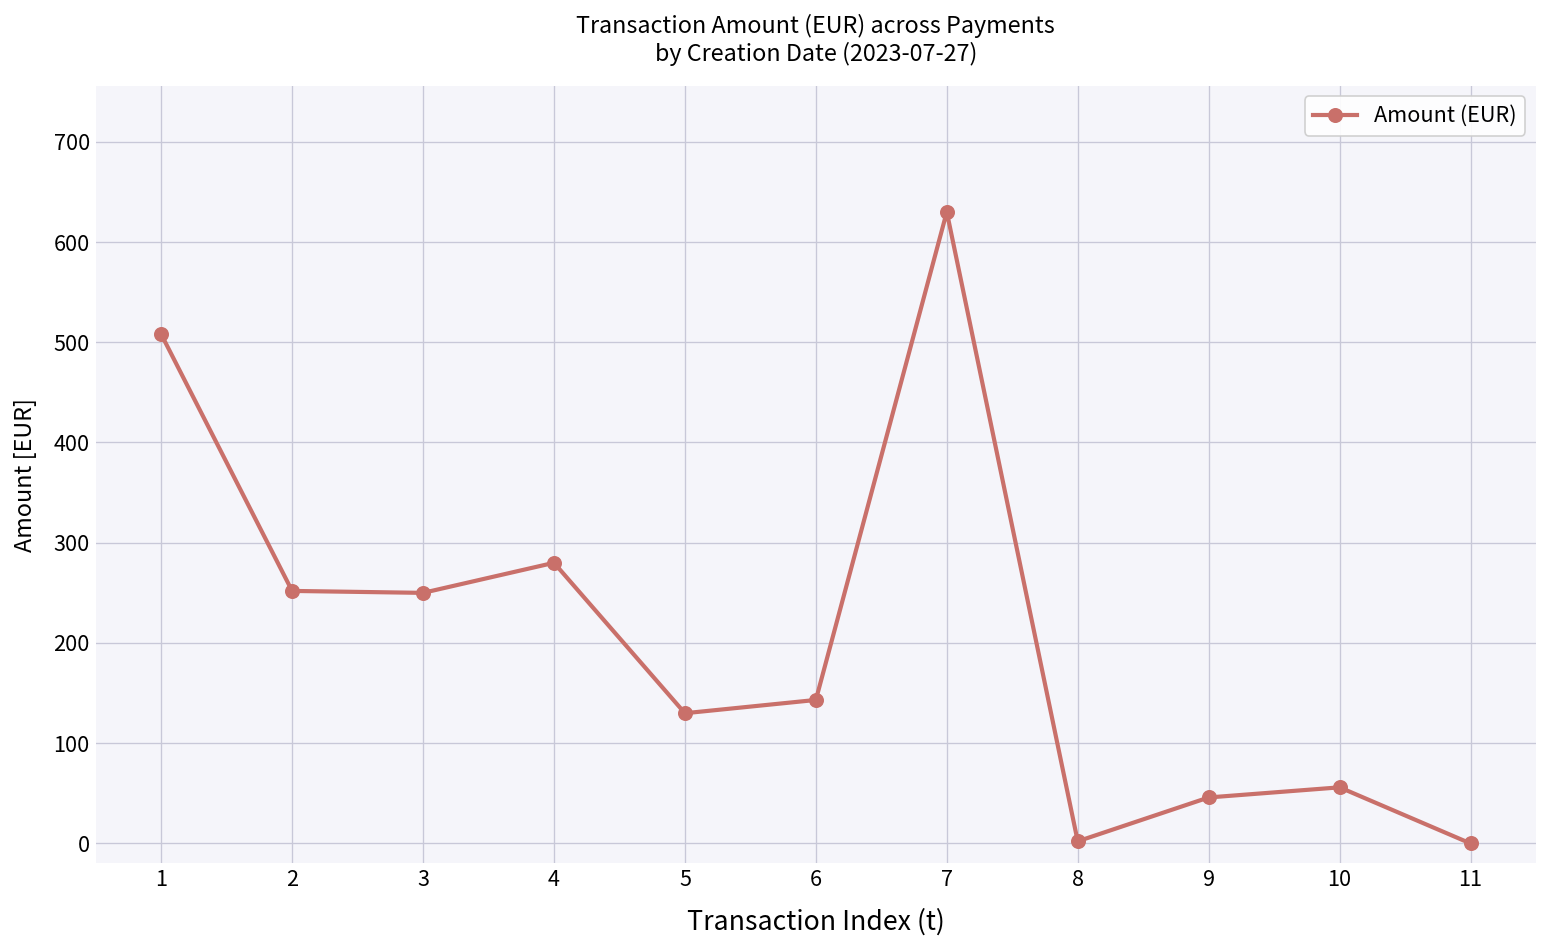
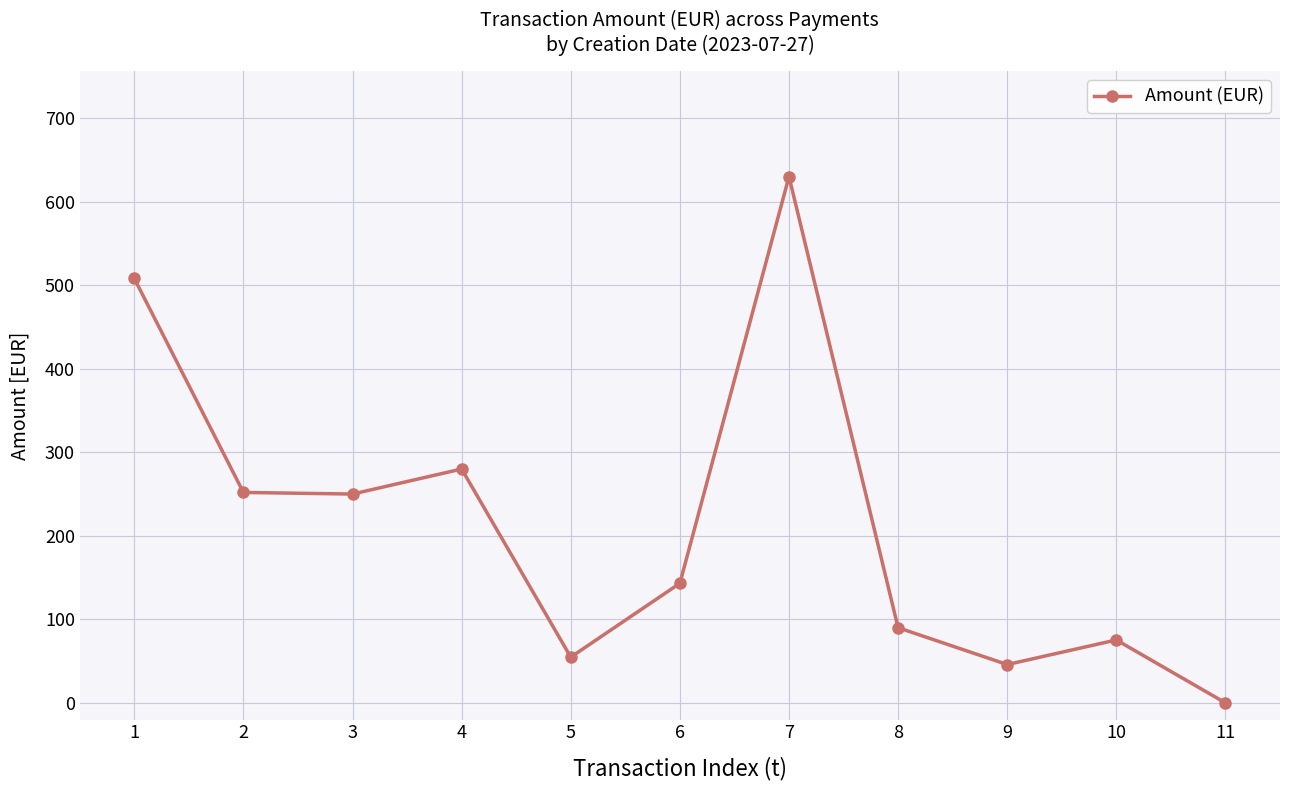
  {
    "1": 510,
    "2": 250,
    "3": 250,
    "4": 280,
-   "5": 130,
+   "5": 50,
    "6": 140,
    "7": 630,
-   "8": 0,
+   "8": 90,
    "9": 50,
-   "10": 60,
+   "10": 80,
    "11": 0
  }
